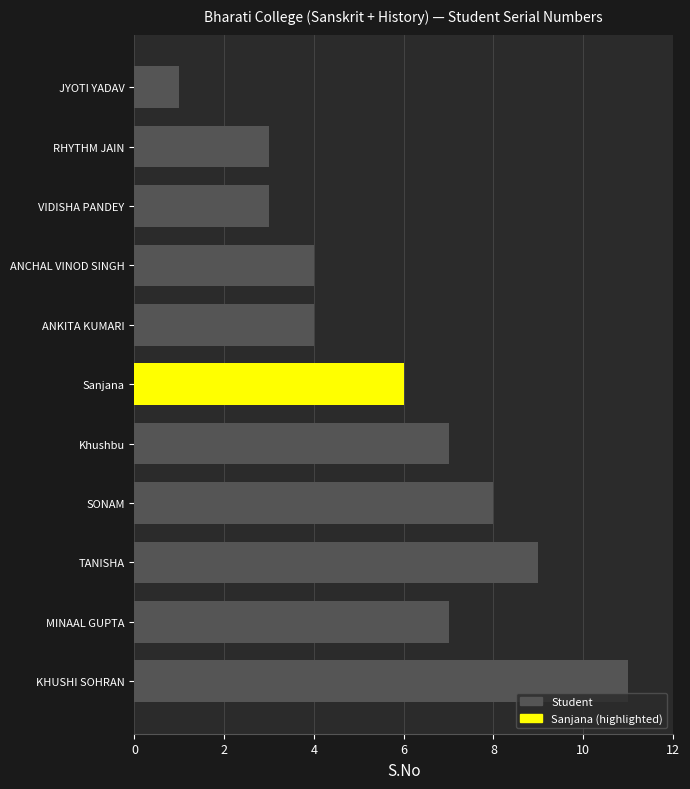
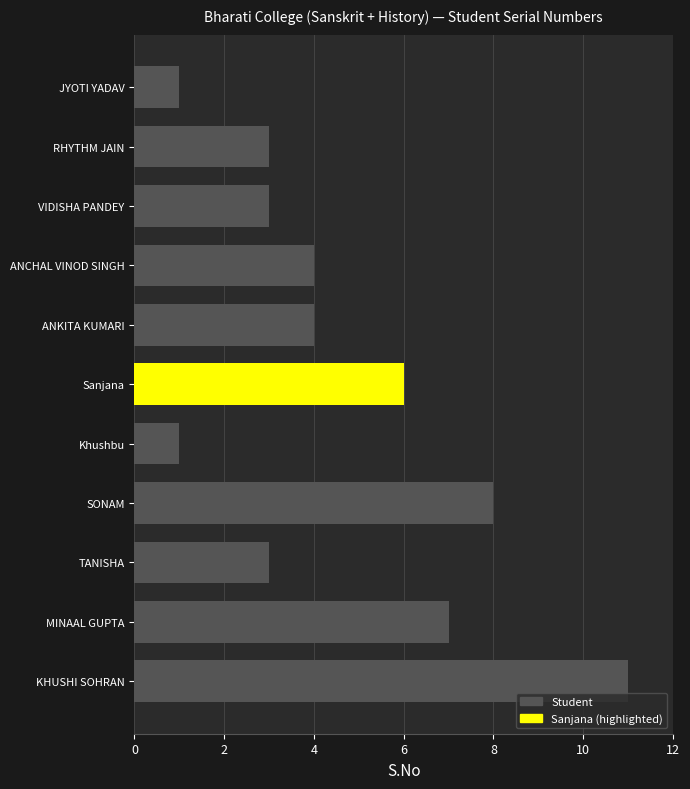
  {
    "JYOTI YADAV": 1,
    "RHYTHM JAIN": 3,
    "VIDISHA PANDEY": 3,
    "ANCHAL VINOD SINGH": 4,
    "ANKITA KUMARI": 4,
    "Sanjana": 6,
-   "Khushbu": 7,
+   "Khushbu": 1,
    "SONAM": 8,
-   "TANISHA": 9,
+   "TANISHA": 3,
    "MINAAL GUPTA": 7,
    "KHUSHI SOHRAN": 11
  }
